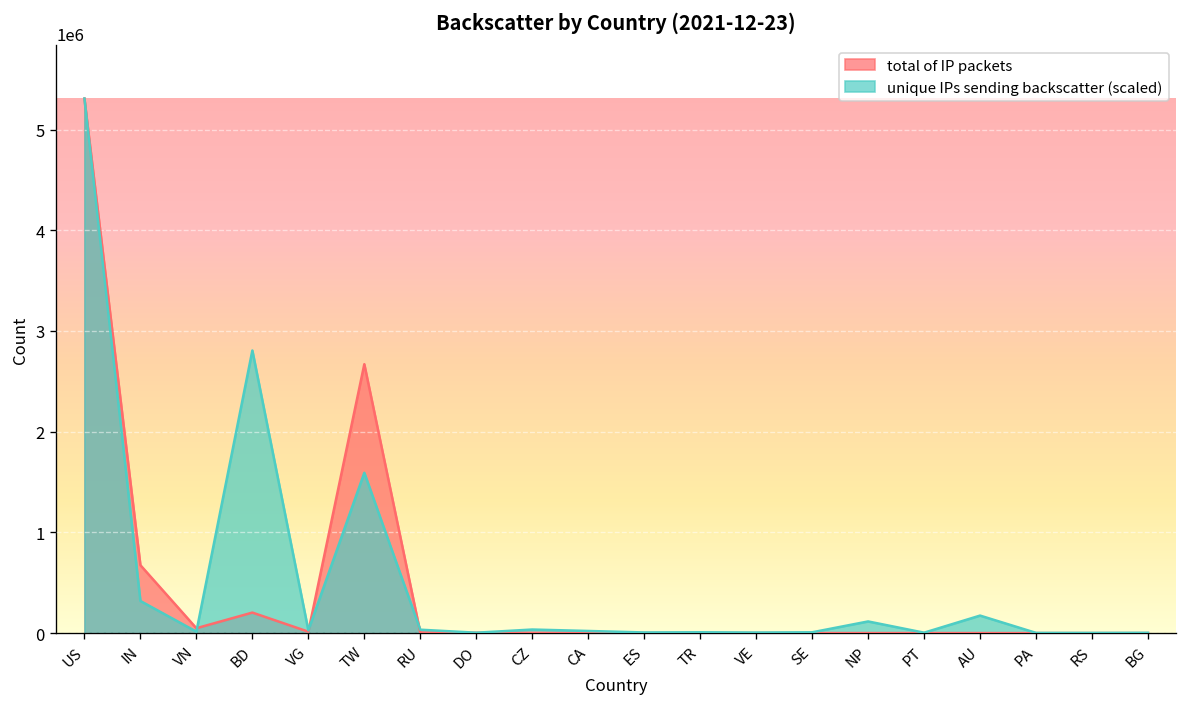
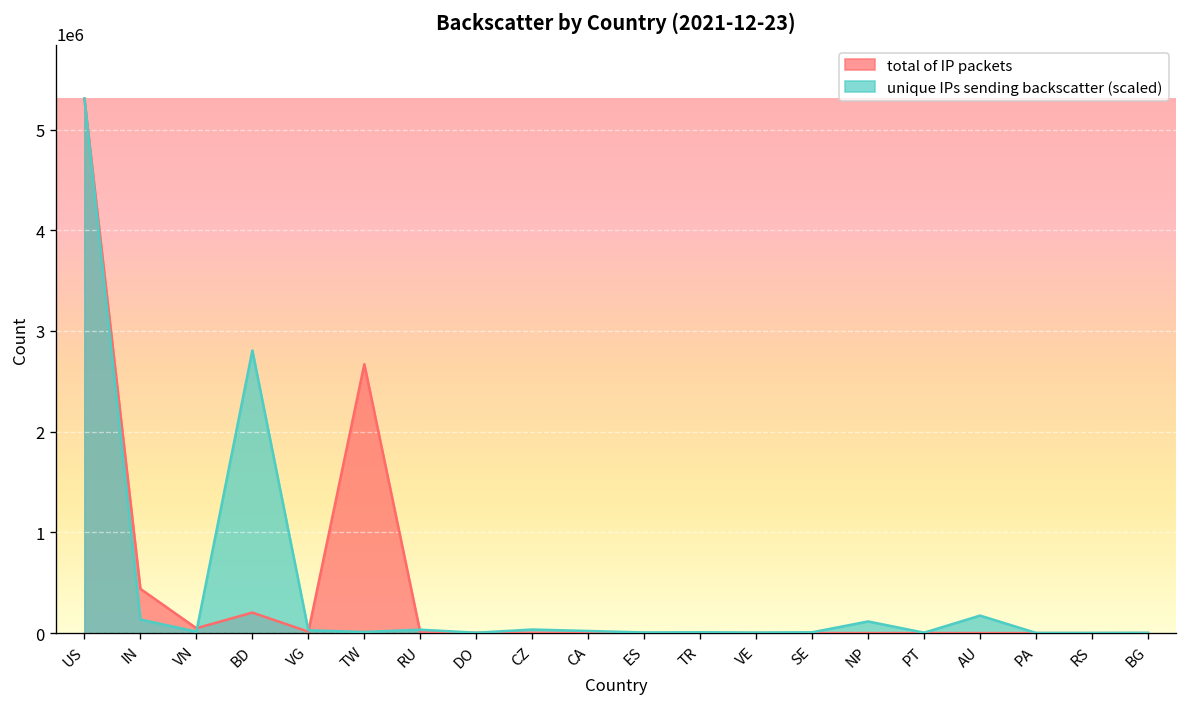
  {
    "total of IP packets": {
-     "IN": 700000,
+     "IN": 400000,
      "VN": 0,
      "BD": 200000,
      "TW": 2700000,
      "CZ": 0,
      "NP": 0,
      "AU": 0
    },
    "unique IPs sending backscatter (scaled)": {
-     "IN": 300000,
+     "IN": 100000,
      "VN": 0,
      "BD": 2800000,
-     "TW": 1600000,
+     "TW": 0,
      "CZ": 0,
      "NP": 100000,
      "AU": 200000
    }
  }
